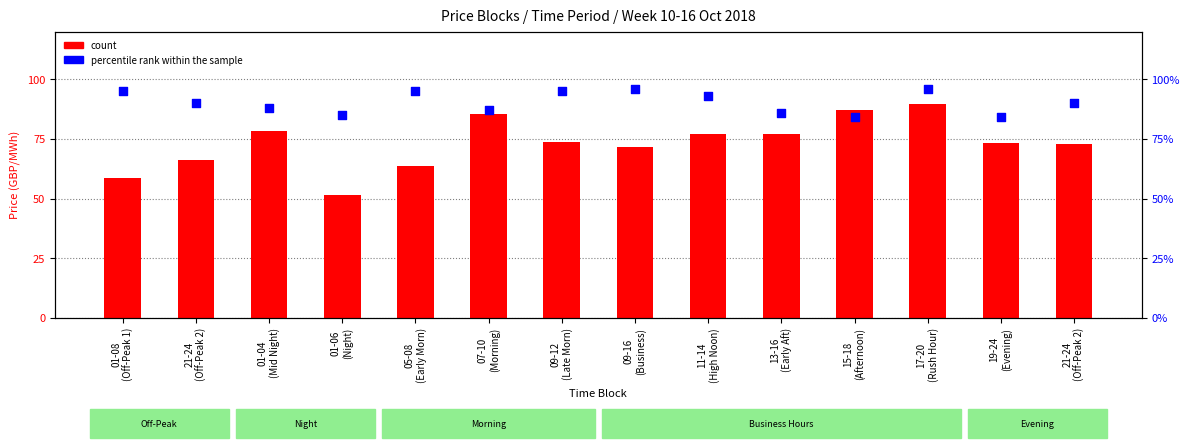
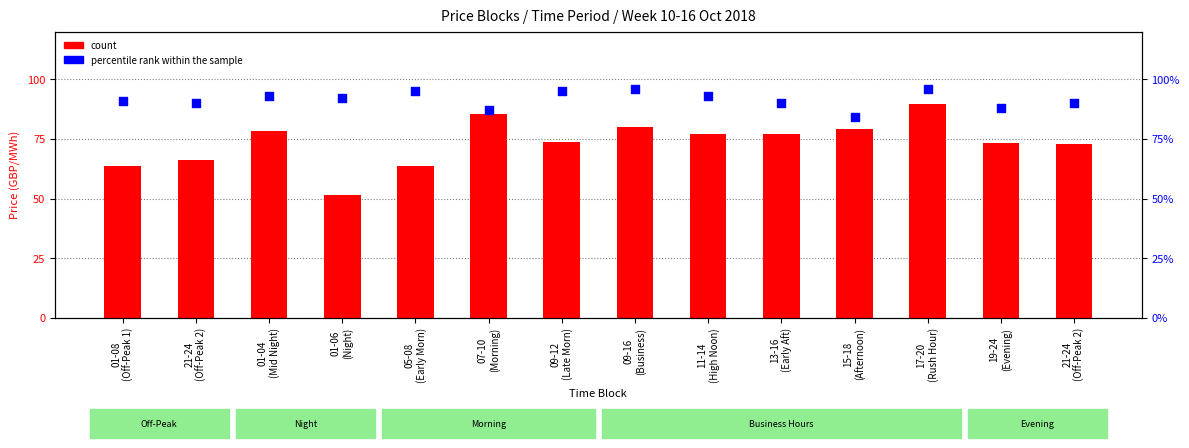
  {
    "count": {
-     "01-08 (Off-Peak 1)": "59",
+     "01-08 (Off-Peak 1)": "64",
      "01-04 (Mid Night)": "78",
      "01-06 (Night)": "51",
      "05-08 (Early Morn)": "64",
      "07-10 (Morning)": "85",
      "09-12 (Late Morn)": "74",
-     "09-16 (Business)": "72",
+     "09-16 (Business)": "80",
      "11-14 (High Noon)": "77",
      "13-16 (Early Aft)": "77",
-     "15-18 (Afternoon)": "87",
+     "15-18 (Afternoon)": "79",
      "17-20 (Rush Hour)": "90",
      "19-24 (Evening)": "73"
    },
    "percentile rank within the sample": {
-     "01-08 (Off-Peak 1)": "95%",
-     "01-04 (Mid Night)": "88%",
-     "01-06 (Night)": "85%",
-     "13-16 (Early Aft)": "86%",
-     "19-24 (Evening)": "84%"
+     "01-08 (Off-Peak 1)": "91%",
+     "01-04 (Mid Night)": "93%",
+     "01-06 (Night)": "92%",
+     "13-16 (Early Aft)": "90%",
+     "19-24 (Evening)": "88%"
    }
  }
